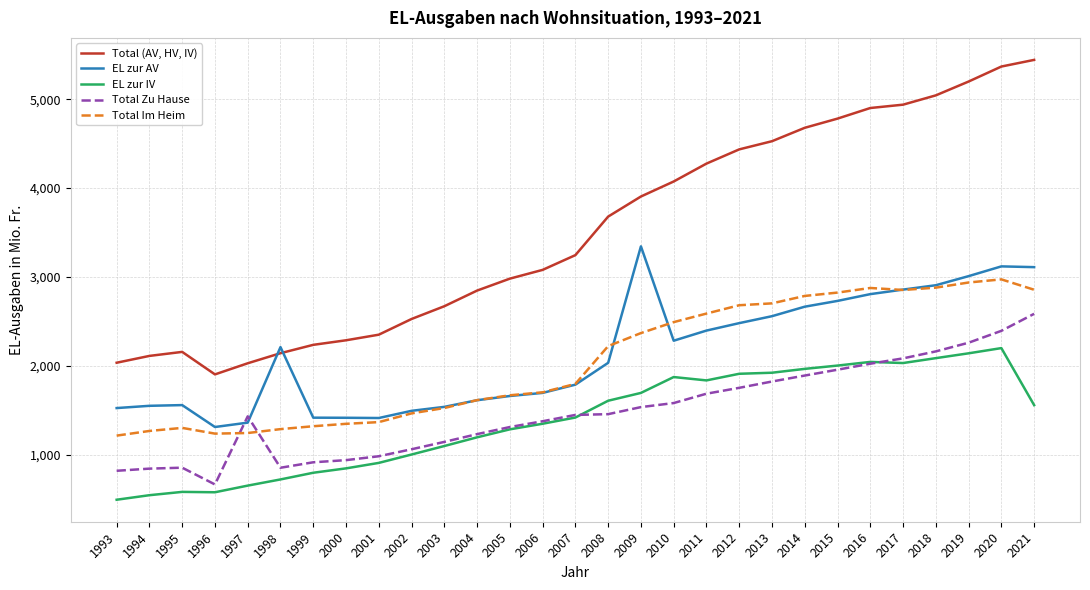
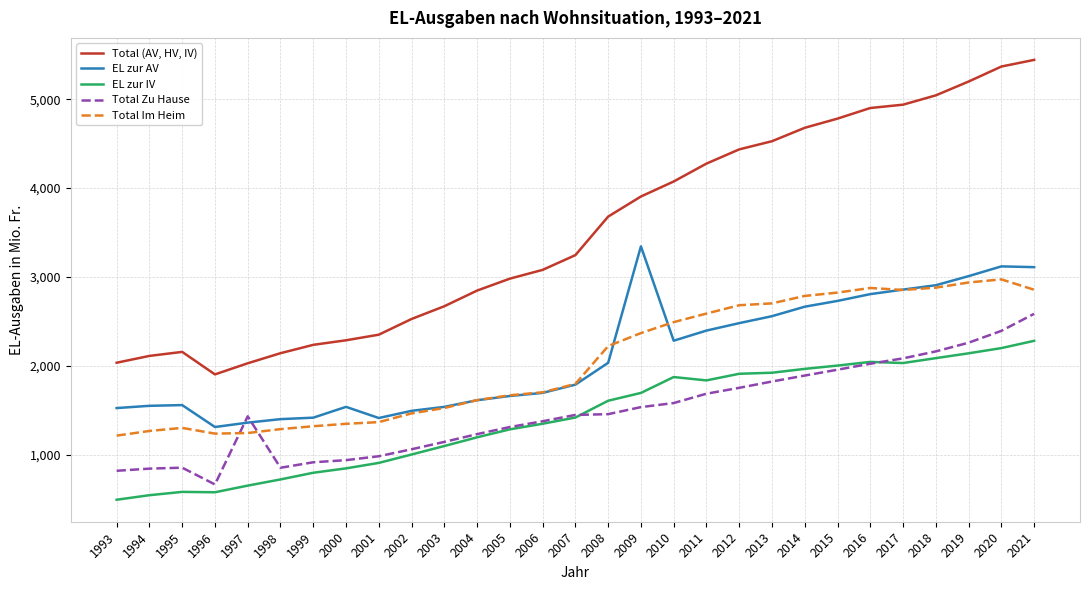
  {
    "Total (AV, HV, IV)": {
      "1993": "2,000",
      "1994": "2,100",
      "1995": "2,200",
      "1996": "1,900",
      "1997": "2,000",
      "1998": "2,100",
      "1999": "2,200",
      "2000": "2,300",
      "2001": "2,400",
      "2002": "2,500",
      "2003": "2,700",
      "2004": "2,800",
      "2005": "3,000",
      "2006": "3,100",
      "2007": "3,200",
      "2008": "3,700",
      "2009": "3,900",
      "2010": "4,100",
      "2011": "4,300",
      "2012": "4,400",
      "2013": "4,500",
      "2014": "4,700",
      "2015": "4,800",
      "2016": "4,900",
      "2017": "4,900",
      "2018": "5,000",
      "2019": "5,200",
      "2020": "5,400",
      "2021": "5,400"
    },
    "EL zur AV": {
      "1993": "1,500",
      "1994": "1,600",
      "1995": "1,600",
      "1996": "1,300",
      "1997": "1,400",
-     "1998": "2,200",
+     "1998": "1,400",
      "1999": "1,400",
-     "2000": "1,400",
+     "2000": "1,500",
      "2001": "1,400",
      "2002": "1,500",
      "2008": "2,000",
      "2009": "3,300",
      "2010": "2,300",
      "2011": "2,400",
      "2012": "2,500",
      "2013": "2,600",
      "2014": "2,700",
      "2015": "2,700",
      "2016": "2,800",
      "2019": "3,000",
      "2020": "3,100",
      "2021": "3,100"
    },
    "EL zur IV": {
      "1993": "500",
      "1994": "500",
      "1995": "600",
      "1996": "600",
      "1997": "700",
      "1998": "700",
      "1999": "800",
      "2000": "800",
      "2001": "900",
      "2002": "1,000",
      "2003": "1,100",
      "2004": "1,200",
      "2007": "1,400",
      "2008": "1,600",
      "2009": "1,700",
      "2010": "1,900",
      "2011": "1,800",
      "2012": "1,900",
      "2013": "1,900",
      "2014": "2,000",
      "2015": "2,000",
      "2017": "2,000",
      "2018": "2,100",
      "2019": "2,100",
      "2020": "2,200",
-     "2021": "1,600"
+     "2021": "2,300"
    },
    "Total Zu Hause": {
      "1993": "800",
      "1994": "800",
      "1995": "900",
      "1996": "700",
      "1997": "1,400",
      "1998": "900",
      "1999": "900",
      "2000": "900",
      "2001": "1,000",
      "2002": "1,100",
      "2003": "1,100",
      "2004": "1,200",
      "2007": "1,400",
      "2008": "1,500",
      "2009": "1,500",
      "2010": "1,600",
      "2011": "1,700",
      "2012": "1,800",
      "2013": "1,800",
      "2014": "1,900",
      "2015": "2,000",
      "2017": "2,100",
      "2018": "2,200",
      "2019": "2,300",
      "2020": "2,400",
      "2021": "2,600"
    },
    "Total Im Heim": {
      "1993": "1,200",
      "1994": "1,300",
      "1995": "1,300",
      "1996": "1,200",
      "1997": "1,200",
      "1998": "1,300",
      "1999": "1,300",
      "2000": "1,300",
      "2001": "1,400",
      "2002": "1,500",
      "2008": "2,200",
      "2009": "2,400",
      "2010": "2,500",
      "2011": "2,600",
      "2012": "2,700",
      "2013": "2,700",
      "2014": "2,800",
      "2015": "2,800",
      "2016": "2,900",
      "2019": "2,900",
      "2020": "3,000",
      "2021": "2,900"
    }
  }
